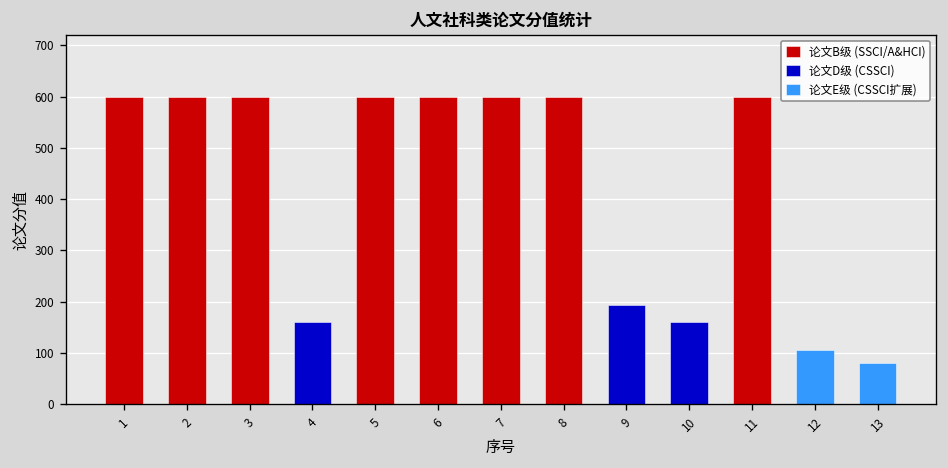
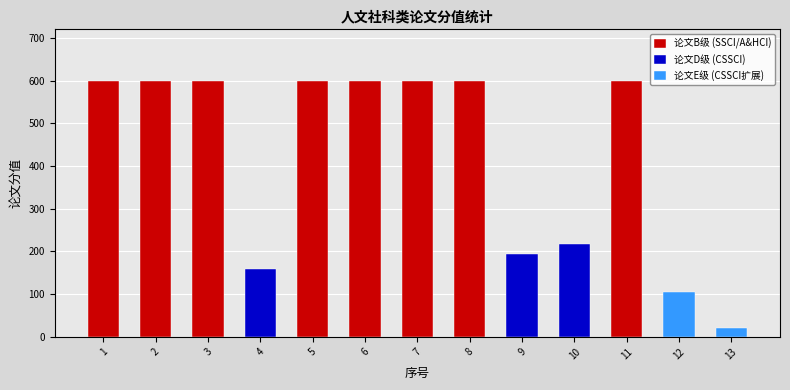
  {
    "论文B级 (SSCI/A&HCI)": {
      "1": 600,
      "2": 600,
      "3": 600,
      "5": 600,
      "6": 600,
      "7": 600,
      "8": 600,
      "11": 600
    },
    "论文D级 (CSSCI)": {
      "4": 160,
      "9": 190,
-     "10": 160
+     "10": 220
    },
    "论文E级 (CSSCI扩展)": {
      "12": 110,
-     "13": 80
+     "13": 20
    }
  }
